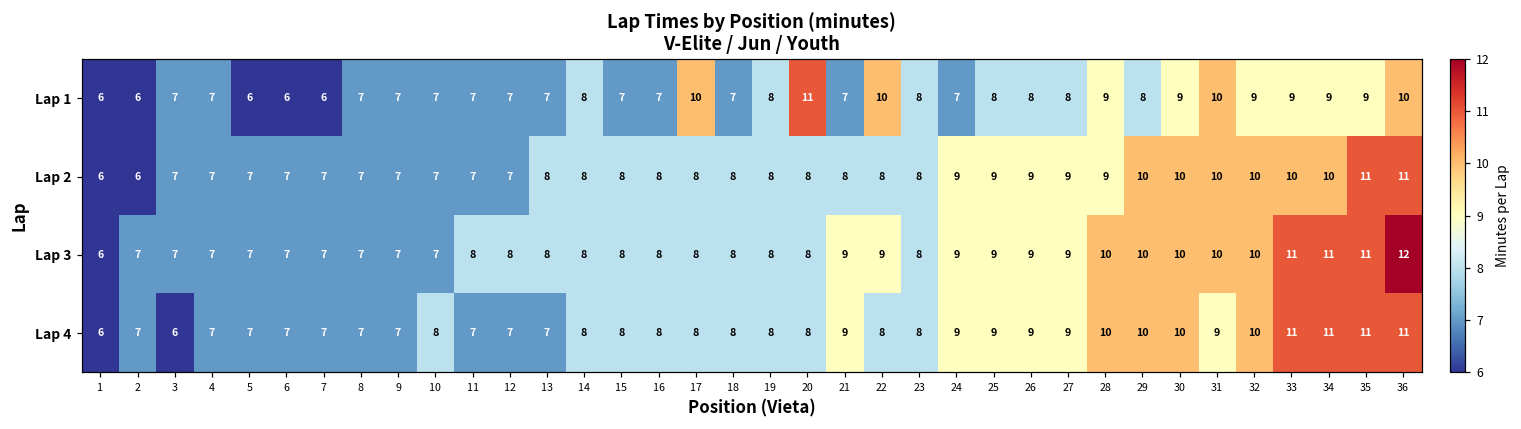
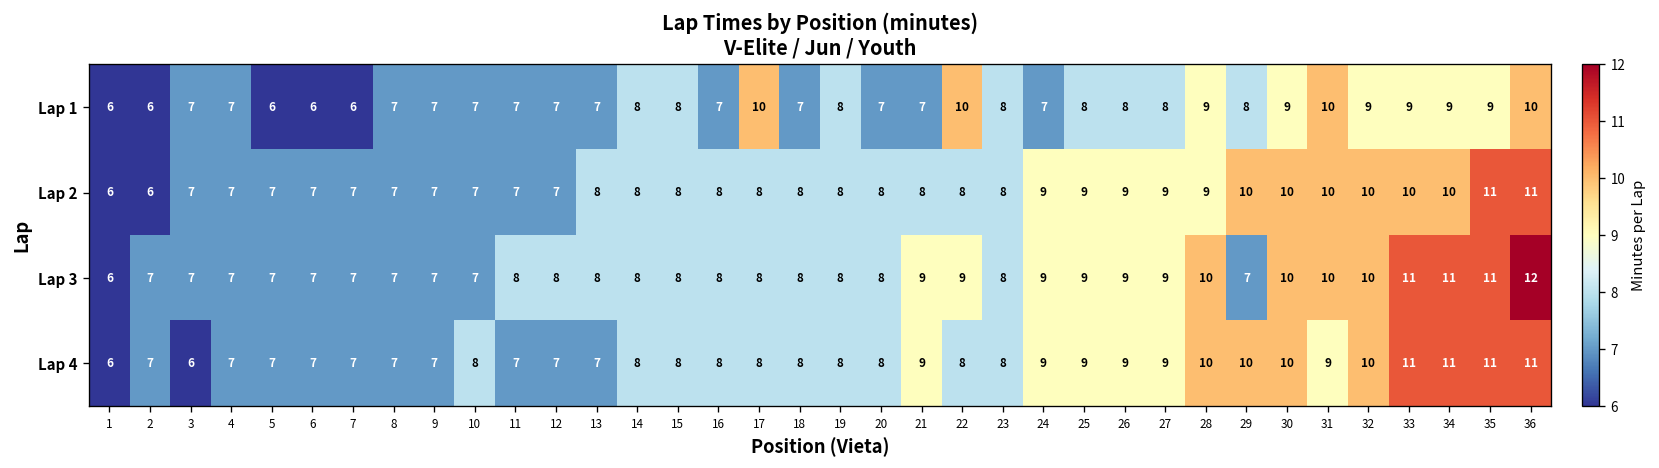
  {
    "Lap 1": {
      "1": 6,
      "2": 6,
      "3": 7,
      "4": 7,
      "5": 6,
      "6": 6,
      "7": 6,
      "8": 7,
      "9": 7,
      "10": 7,
      "11": 7,
      "12": 7,
      "13": 7,
      "14": 8,
-     "15": 7,
+     "15": 8,
      "16": 7,
      "17": 10,
      "18": 7,
      "19": 8,
-     "20": 11,
+     "20": 7,
      "21": 7,
      "22": 10,
      "23": 8,
      "24": 7,
      "25": 8,
      "26": 8,
      "27": 8,
      "28": 9,
      "29": 8,
      "30": 9,
      "31": 10,
      "32": 9,
      "33": 9,
      "34": 9,
      "35": 9,
      "36": 10
    },
    "Lap 2": {
      "1": 6,
      "2": 6,
      "3": 7,
      "4": 7,
      "5": 7,
      "6": 7,
      "7": 7,
      "8": 7,
      "9": 7,
      "10": 7,
      "11": 7,
      "12": 7,
      "13": 8,
      "14": 8,
      "15": 8,
      "16": 8,
      "17": 8,
      "18": 8,
      "19": 8,
      "20": 8,
      "21": 8,
      "22": 8,
      "23": 8,
      "24": 9,
      "25": 9,
      "26": 9,
      "27": 9,
      "28": 9,
      "29": 10,
      "30": 10,
      "31": 10,
      "32": 10,
      "33": 10,
      "34": 10,
      "35": 11,
      "36": 11
    },
    "Lap 3": {
      "1": 6,
      "2": 7,
      "3": 7,
      "4": 7,
      "5": 7,
      "6": 7,
      "7": 7,
      "8": 7,
      "9": 7,
      "10": 7,
      "11": 8,
      "12": 8,
      "13": 8,
      "14": 8,
      "15": 8,
      "16": 8,
      "17": 8,
      "18": 8,
      "19": 8,
      "20": 8,
      "21": 9,
      "22": 9,
      "23": 8,
      "24": 9,
      "25": 9,
      "26": 9,
      "27": 9,
      "28": 10,
-     "29": 10,
+     "29": 7,
      "30": 10,
      "31": 10,
      "32": 10,
      "33": 11,
      "34": 11,
      "35": 11,
      "36": 12
    },
    "Lap 4": {
      "1": 6,
      "2": 7,
      "3": 6,
      "4": 7,
      "5": 7,
      "6": 7,
      "7": 7,
      "8": 7,
      "9": 7,
      "10": 8,
      "11": 7,
      "12": 7,
      "13": 7,
      "14": 8,
      "15": 8,
      "16": 8,
      "17": 8,
      "18": 8,
      "19": 8,
      "20": 8,
      "21": 9,
      "22": 8,
      "23": 8,
      "24": 9,
      "25": 9,
      "26": 9,
      "27": 9,
      "28": 10,
      "29": 10,
      "30": 10,
      "31": 9,
      "32": 10,
      "33": 11,
      "34": 11,
      "35": 11,
      "36": 11
    }
  }
